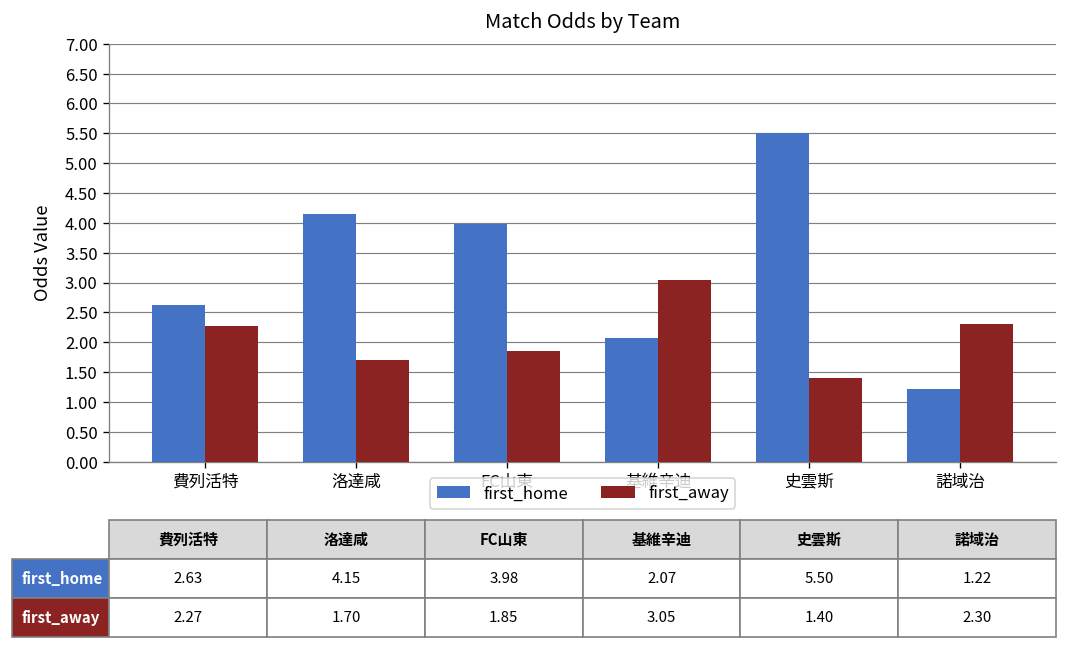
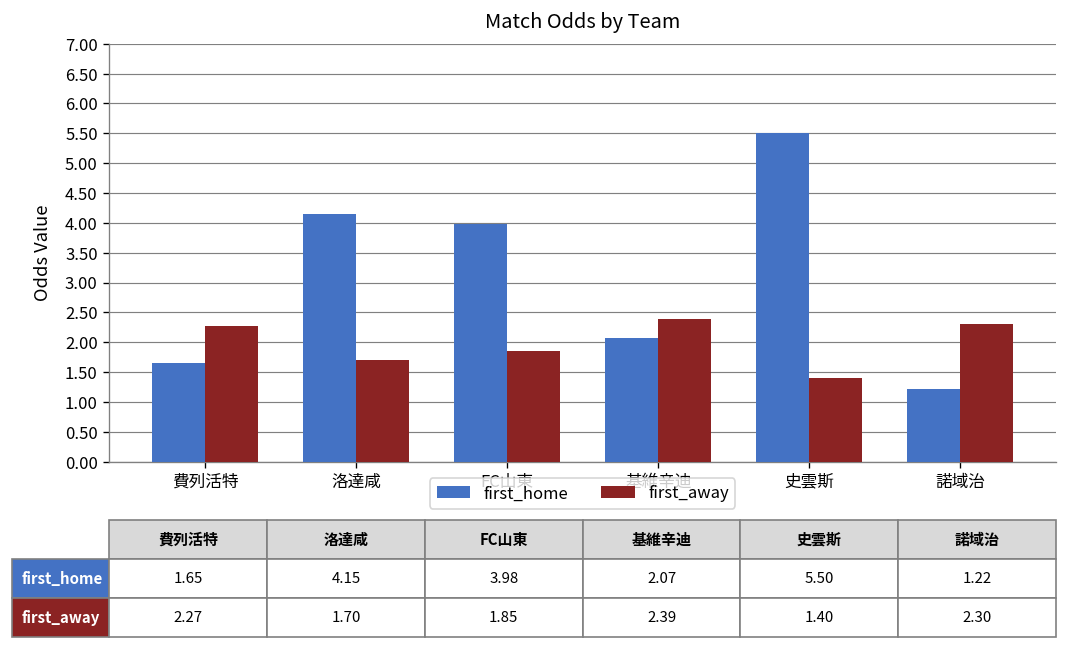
  {
    "first_home": {
-     "費列活特": 2.63
+     "費列活特": 1.65
    },
    "first_away": {
-     "基維辛迪": 3.05
+     "基維辛迪": 2.39
    }
  }
